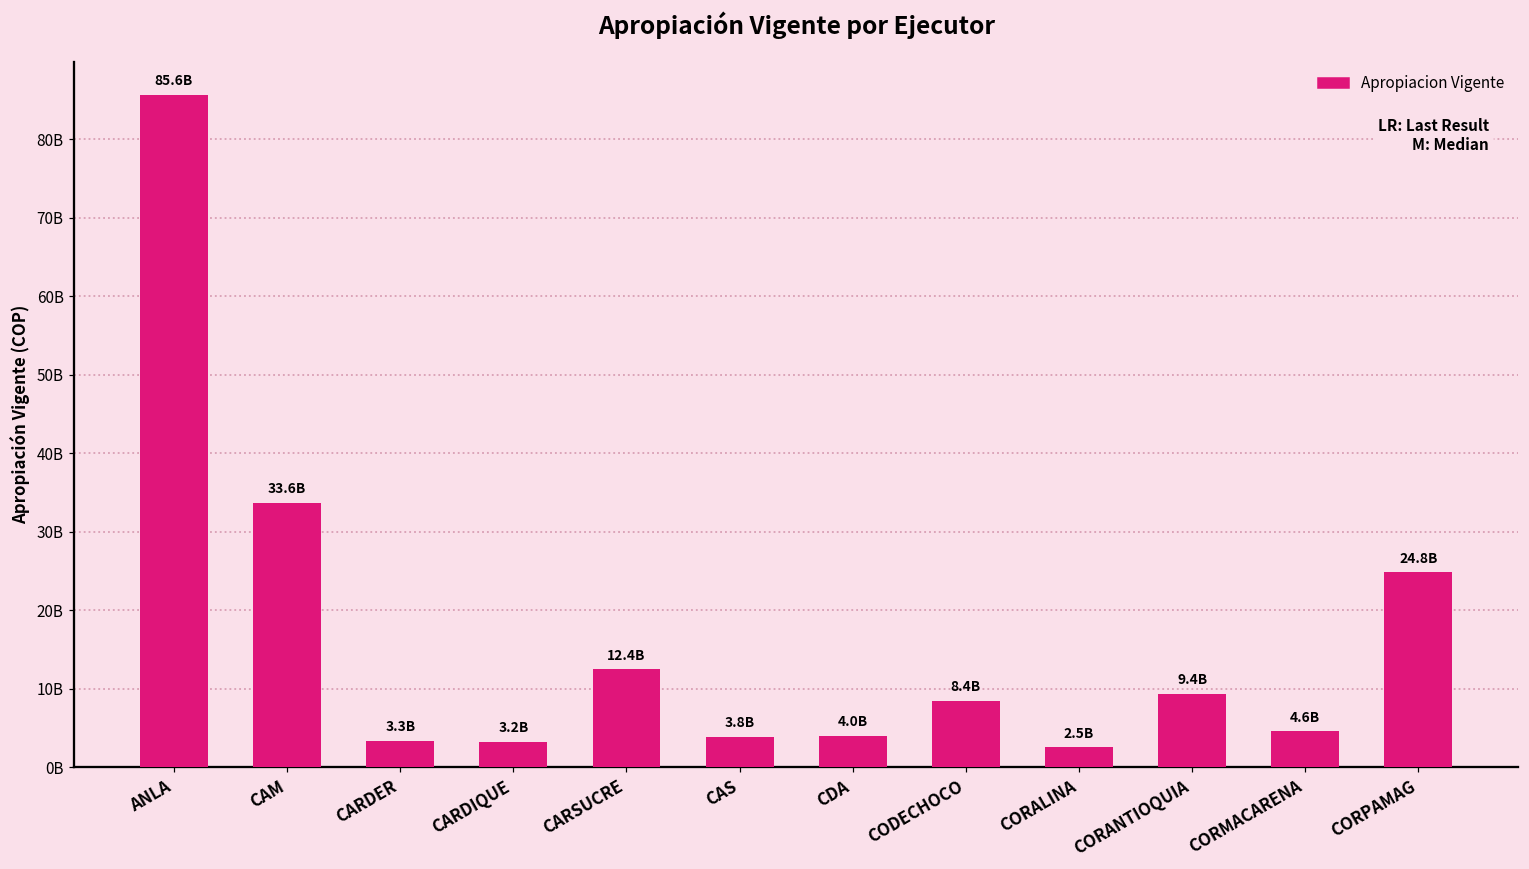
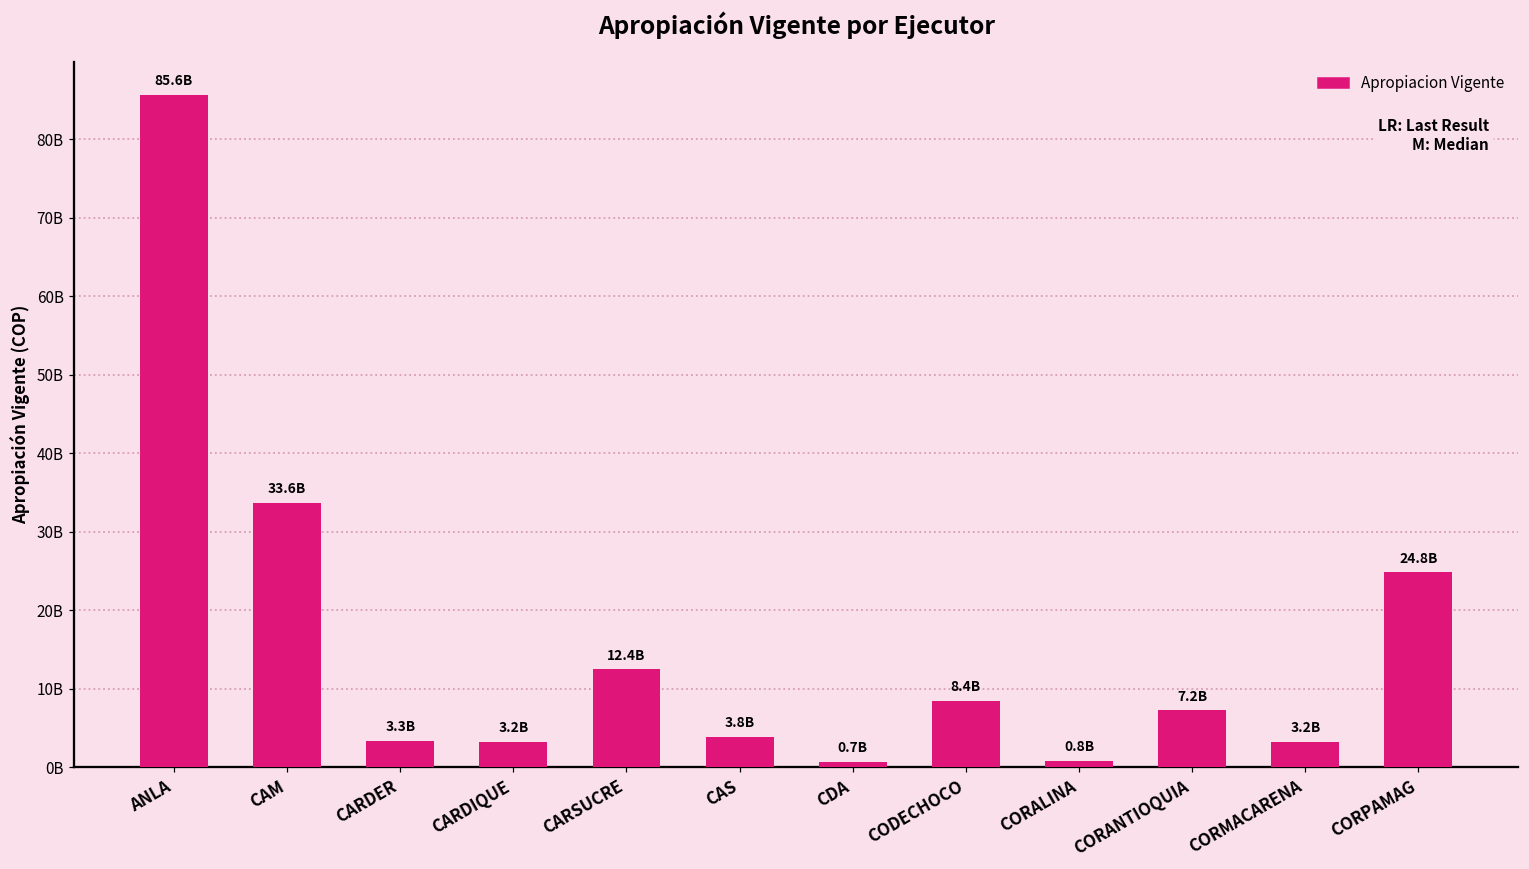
  {
    "ANLA": "85.6B",
    "CAM": "33.6B",
    "CARDER": "3.3B",
    "CARDIQUE": "3.2B",
    "CARSUCRE": "12.4B",
    "CAS": "3.8B",
-   "CDA": "4.0B",
+   "CDA": "0.7B",
    "CODECHOCO": "8.4B",
-   "CORALINA": "2.5B",
-   "CORANTIOQUIA": "9.4B",
-   "CORMACARENA": "4.6B",
+   "CORALINA": "0.8B",
+   "CORANTIOQUIA": "7.2B",
+   "CORMACARENA": "3.2B",
    "CORPAMAG": "24.8B"
  }
